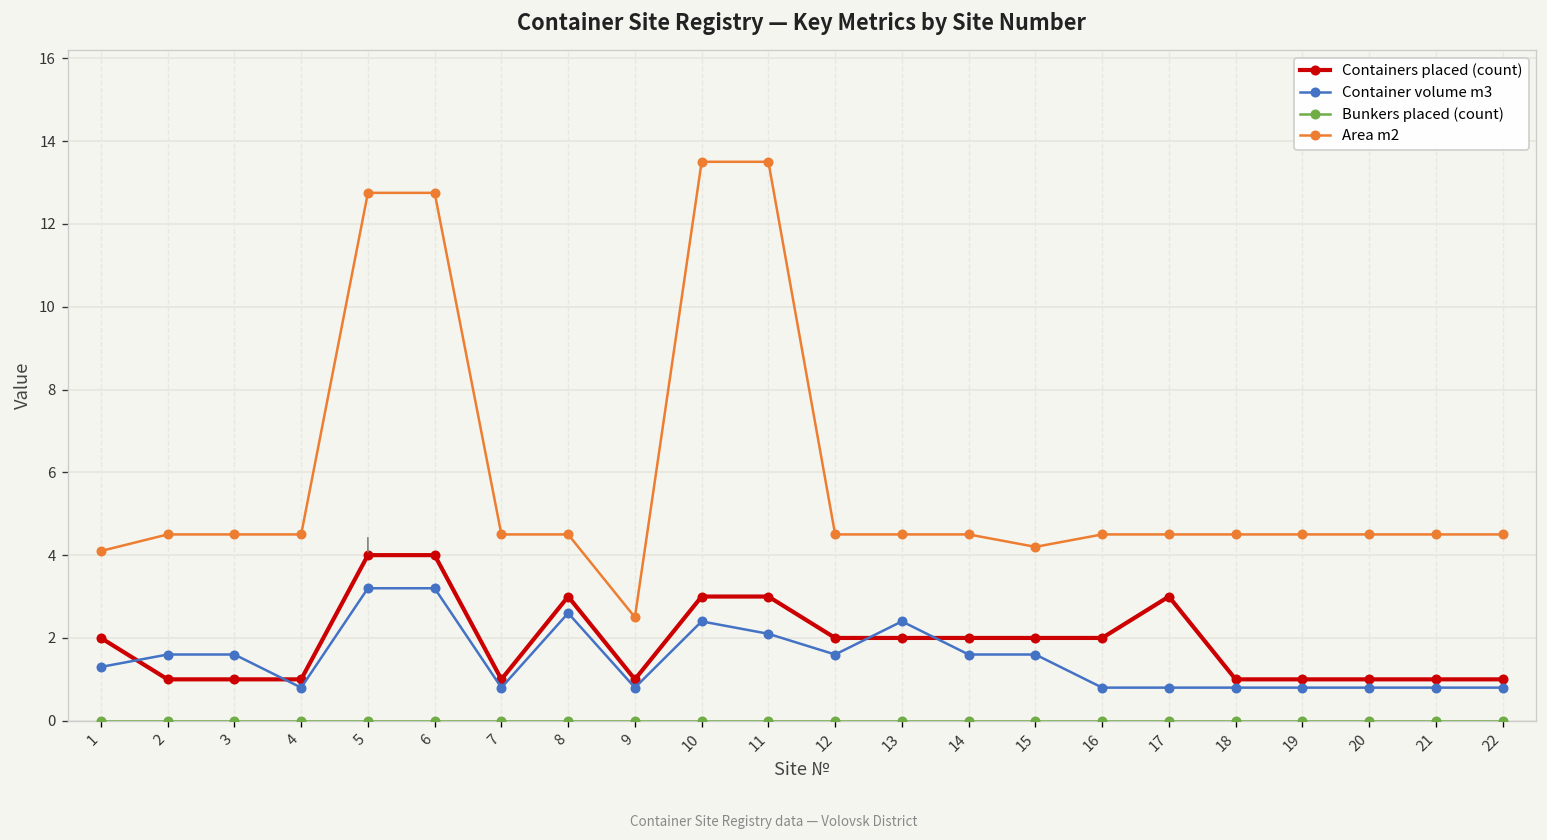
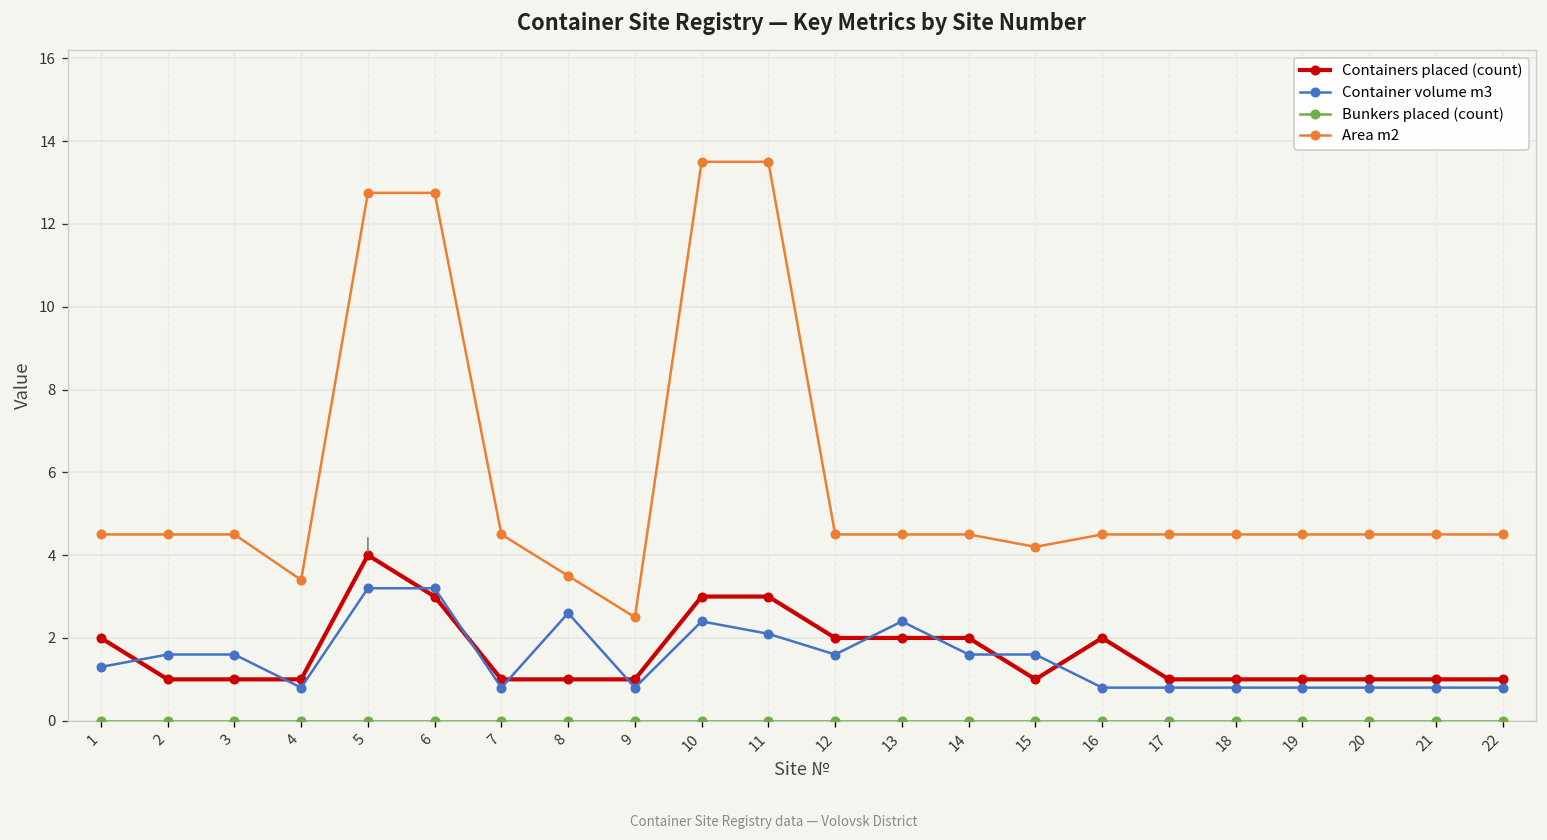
  {
    "Containers placed (count)": {
      "1": 2,
      "2": 1,
      "3": 1,
      "4": 1,
      "5": 4,
-     "6": 4,
+     "6": 3,
      "7": 1,
-     "8": 3,
+     "8": 1,
      "9": 1,
      "10": 3,
      "11": 3,
      "12": 2,
      "13": 2,
      "14": 2,
-     "15": 2,
+     "15": 1,
      "16": 2,
-     "17": 3,
+     "17": 1,
      "18": 1,
      "19": 1,
      "20": 1,
      "21": 1,
      "22": 1
    },
    "Container volume m3": {
      "1": 1.3,
      "2": 1.6,
      "3": 1.6,
      "4": 0.8,
      "5": 3.2,
      "6": 3.2,
      "7": 0.8,
      "8": 2.6,
      "9": 0.8,
      "10": 2.4,
      "11": 2.1,
      "12": 1.6,
      "13": 2.4,
      "14": 1.6,
      "15": 1.6,
      "16": 0.8,
      "17": 0.8,
      "18": 0.8,
      "19": 0.8,
      "20": 0.8,
      "21": 0.8,
      "22": 0.8
    },
    "Bunkers placed (count)": {
      "1": 0.0,
      "2": 0.0,
      "3": 0.0,
      "4": 0.0,
      "5": 0.0,
      "6": 0.0,
      "7": 0.0,
      "8": 0.0,
      "9": 0.0,
      "10": 0.0,
      "11": 0.0,
      "12": 0.0,
      "13": 0.0,
      "14": 0.0,
      "15": 0.0,
      "16": 0.0,
      "17": 0.0,
      "18": 0.0,
      "19": 0.0,
      "20": 0.0,
      "21": 0.0,
      "22": 0.0
    },
    "Area m2": {
-     "1": 4.1,
+     "1": 4.5,
      "2": 4.5,
      "3": 4.5,
-     "4": 4.5,
+     "4": 3.4,
      "5": 12.8,
      "6": 12.8,
      "7": 4.5,
-     "8": 4.5,
+     "8": 3.5,
      "9": 2.5,
      "10": 13.5,
      "11": 13.5,
      "12": 4.5,
      "13": 4.5,
      "14": 4.5,
      "15": 4.2,
      "16": 4.5,
      "17": 4.5,
      "18": 4.5,
      "19": 4.5,
      "20": 4.5,
      "21": 4.5,
      "22": 4.5
    }
  }
